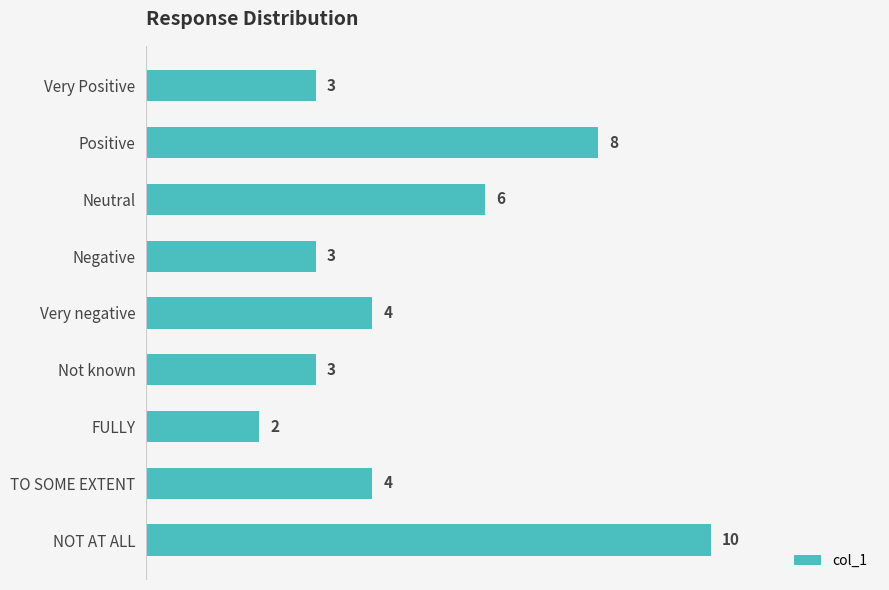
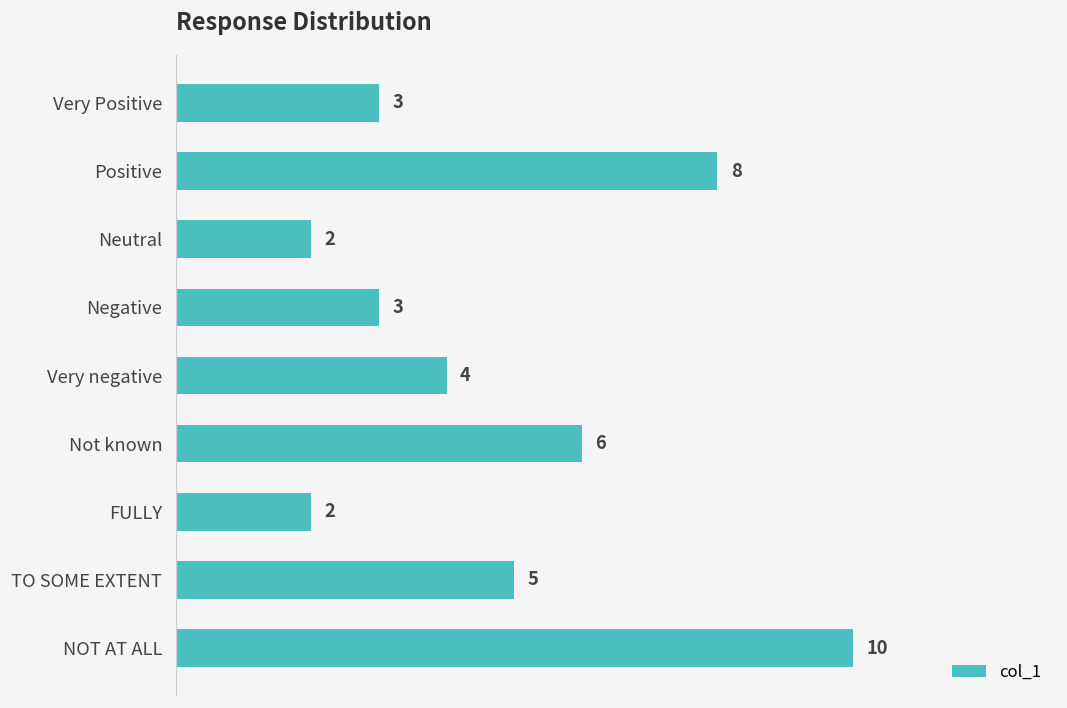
  {
    "Very Positive": 3,
    "Positive": 8,
-   "Neutral": 6,
+   "Neutral": 2,
    "Negative": 3,
    "Very negative": 4,
-   "Not known": 3,
+   "Not known": 6,
    "FULLY": 2,
-   "TO SOME EXTENT": 4,
+   "TO SOME EXTENT": 5,
    "NOT AT ALL": 10
  }
